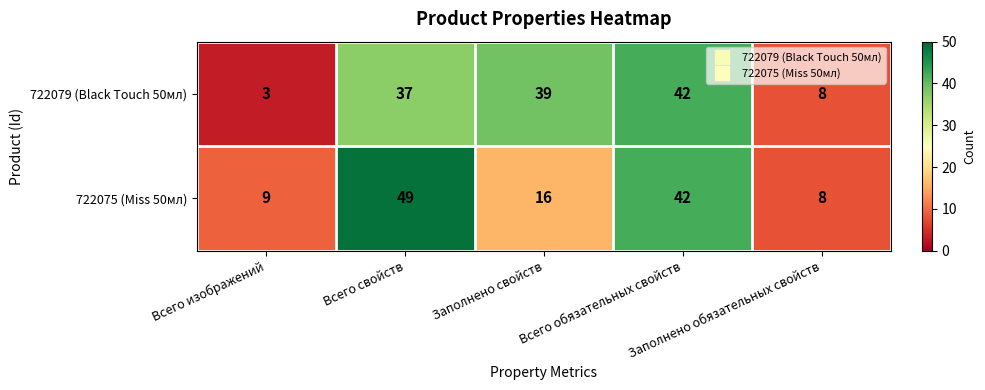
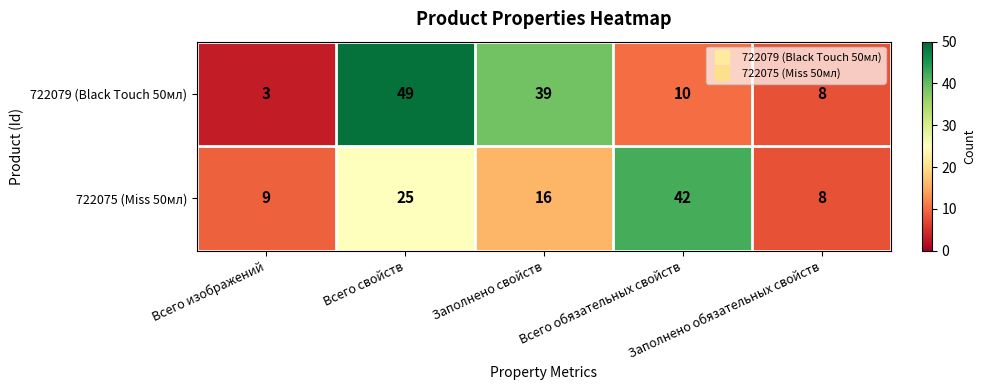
  {
    "722079 (Black Touch 50мл)": {
      "Всего изображений": 3,
-     "Всего свойств": 37,
+     "Всего свойств": 49,
      "Заполнено свойств": 39,
-     "Всего обязательных свойств": 42,
+     "Всего обязательных свойств": 10,
      "Заполнено обязательных свойств": 8
    },
    "722075 (Miss 50мл)": {
      "Всего изображений": 9,
-     "Всего свойств": 49,
+     "Всего свойств": 25,
      "Заполнено свойств": 16,
      "Всего обязательных свойств": 42,
      "Заполнено обязательных свойств": 8
    }
  }
